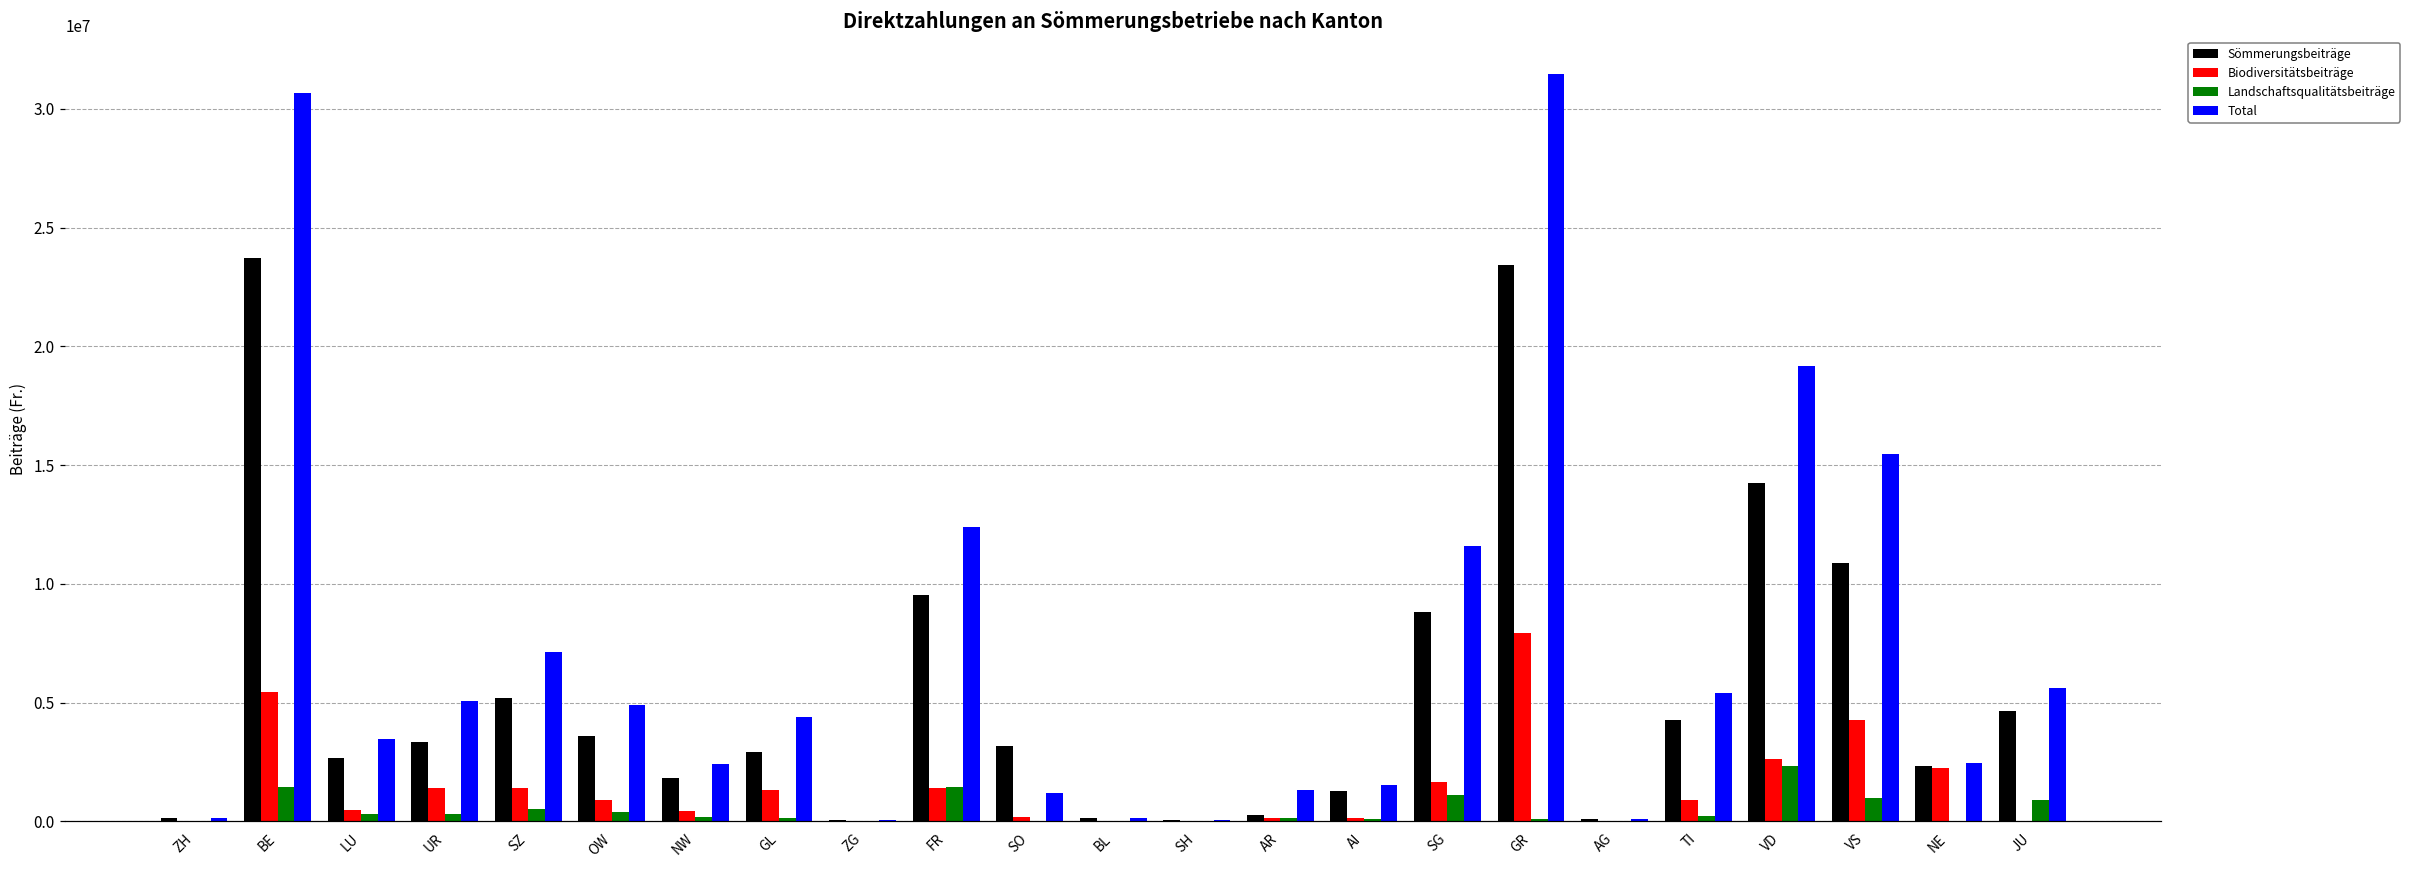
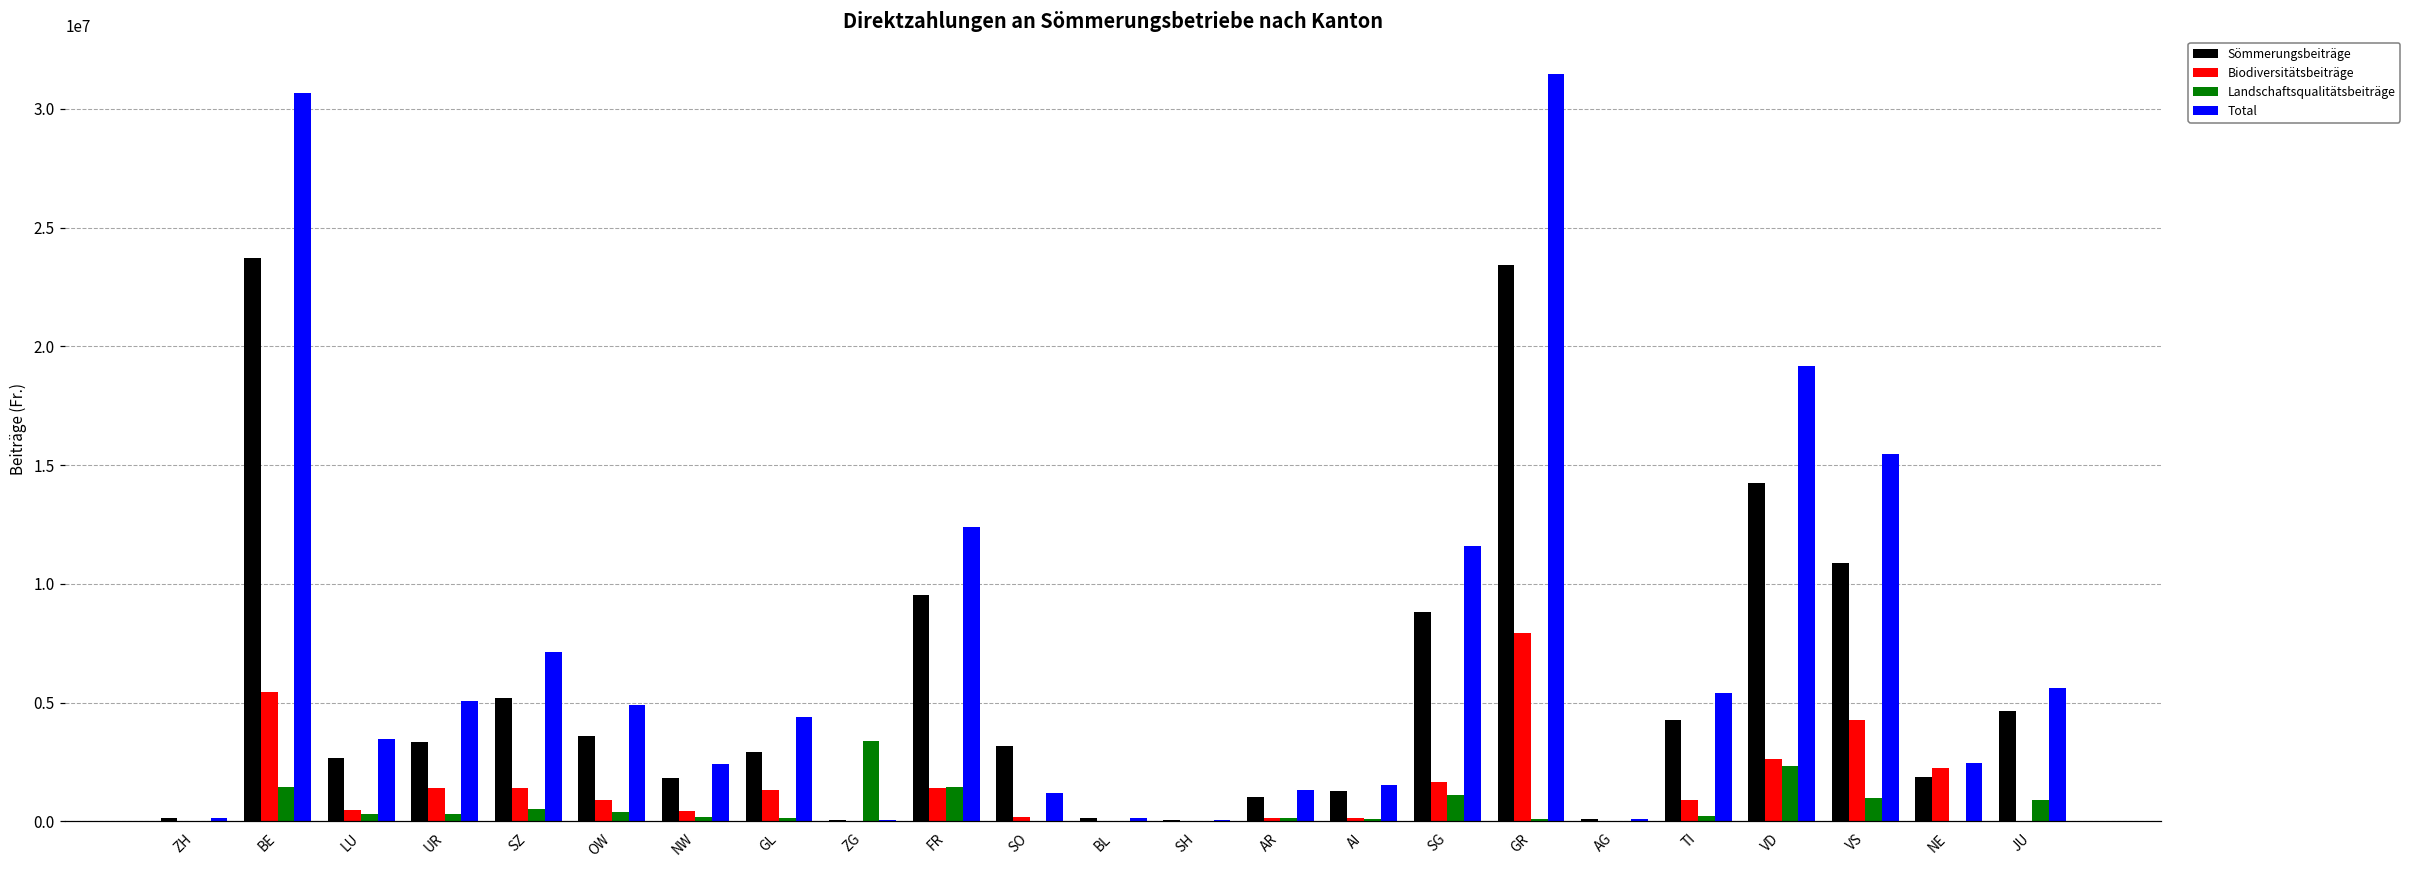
  {
    "Sömmerungsbeiträge": {
      "ZH": 100000,
      "BE": 23700000,
      "LU": 2700000,
      "UR": 3400000,
      "SZ": 5200000,
      "OW": 3600000,
      "NW": 1800000,
      "GL": 2900000,
      "FR": 9500000,
      "SO": 3200000,
      "BL": 100000,
-     "AR": 300000,
+     "AR": 1000000,
      "AI": 1300000,
      "SG": 8800000,
      "GR": 23400000,
      "TI": 4300000,
      "VD": 14200000,
      "VS": 10900000,
-     "NE": 2300000,
+     "NE": 1900000,
      "JU": 4600000
    },
    "Biodiversitätsbeiträge": {
      "BE": 5400000,
      "LU": 500000,
      "UR": 1400000,
      "SZ": 1400000,
      "OW": 900000,
      "NW": 400000,
      "GL": 1300000,
      "FR": 1400000,
      "SO": 200000,
      "AR": 100000,
      "AI": 100000,
      "SG": 1600000,
      "GR": 7900000,
      "AG": 0,
      "TI": 900000,
      "VD": 2600000,
      "VS": 4300000,
      "NE": 2200000
    },
    "Landschaftsqualitätsbeiträge": {
      "ZH": 0,
      "BE": 1500000,
      "LU": 300000,
      "UR": 300000,
      "SZ": 500000,
      "OW": 400000,
      "NW": 200000,
      "GL": 100000,
-     "ZG": 0,
+     "ZG": 3400000,
      "FR": 1400000,
      "SO": 0,
      "BL": 0,
      "SH": 0,
      "AR": 200000,
      "AI": 100000,
      "SG": 1100000,
      "GR": 100000,
      "TI": 200000,
      "VD": 2300000,
      "VS": 1000000,
      "NE": 0,
      "JU": 900000
    },
    "Total": {
      "ZH": 100000,
      "BE": 30600000,
      "LU": 3500000,
      "UR": 5100000,
      "SZ": 7100000,
      "OW": 4900000,
      "NW": 2400000,
      "GL": 4400000,
      "FR": 12400000,
      "SO": 1200000,
      "BL": 200000,
      "AR": 1300000,
      "AI": 1500000,
      "SG": 11600000,
      "GR": 31500000,
      "TI": 5400000,
      "VD": 19200000,
      "VS": 15500000,
      "NE": 2500000,
      "JU": 5600000
    }
  }
